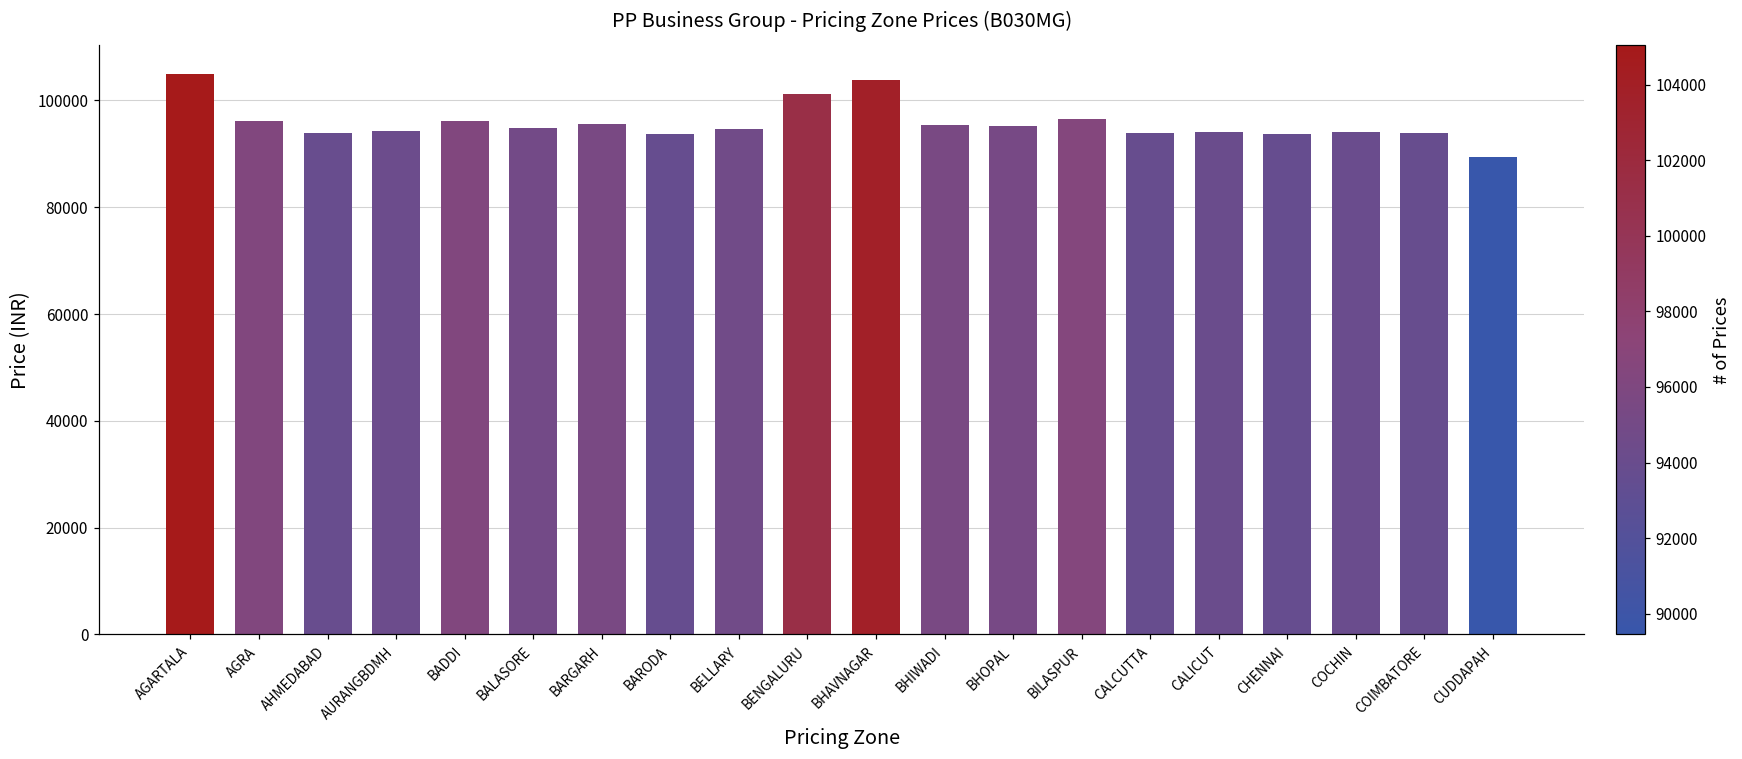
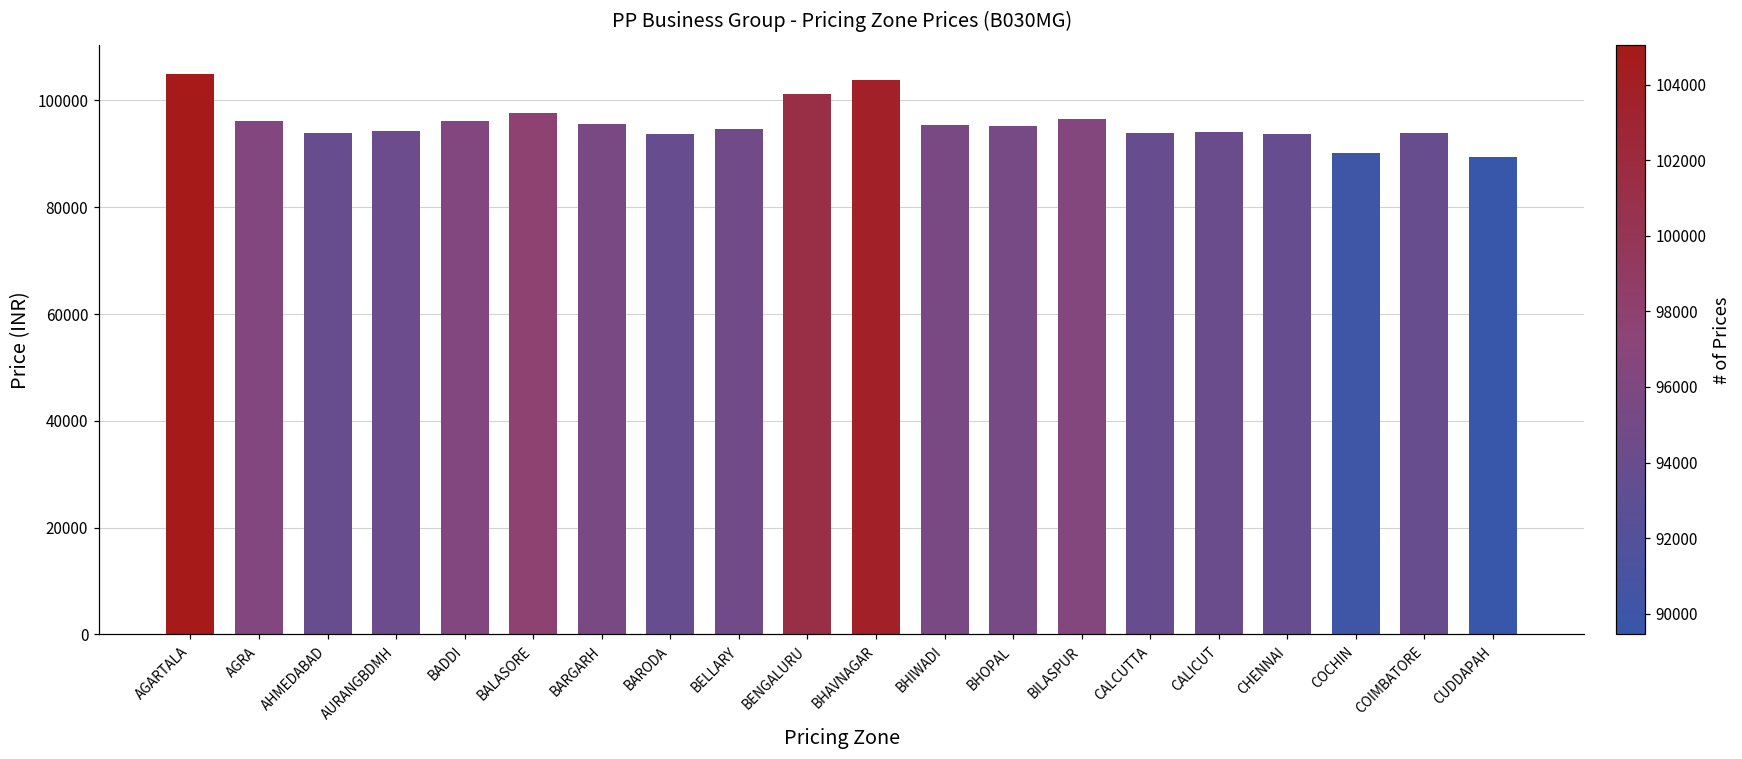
  {
    "AGARTALA": 105000,
    "AGRA": 96000,
    "AHMEDABAD": 94000,
    "AURANGBDMH": 94000,
    "BADDI": 96000,
-   "BALASORE": 95000,
+   "BALASORE": 98000,
    "BARGARH": 95000,
    "BARODA": 94000,
    "BELLARY": 95000,
    "BENGALURU": 101000,
    "BHAVNAGAR": 104000,
    "BHIWADI": 95000,
    "BHOPAL": 95000,
    "BILASPUR": 96000,
    "CALCUTTA": 94000,
    "CALICUT": 94000,
    "CHENNAI": 94000,
-   "COCHIN": 94000,
+   "COCHIN": 90000,
    "COIMBATORE": 94000,
    "CUDDAPAH": 89000
  }
